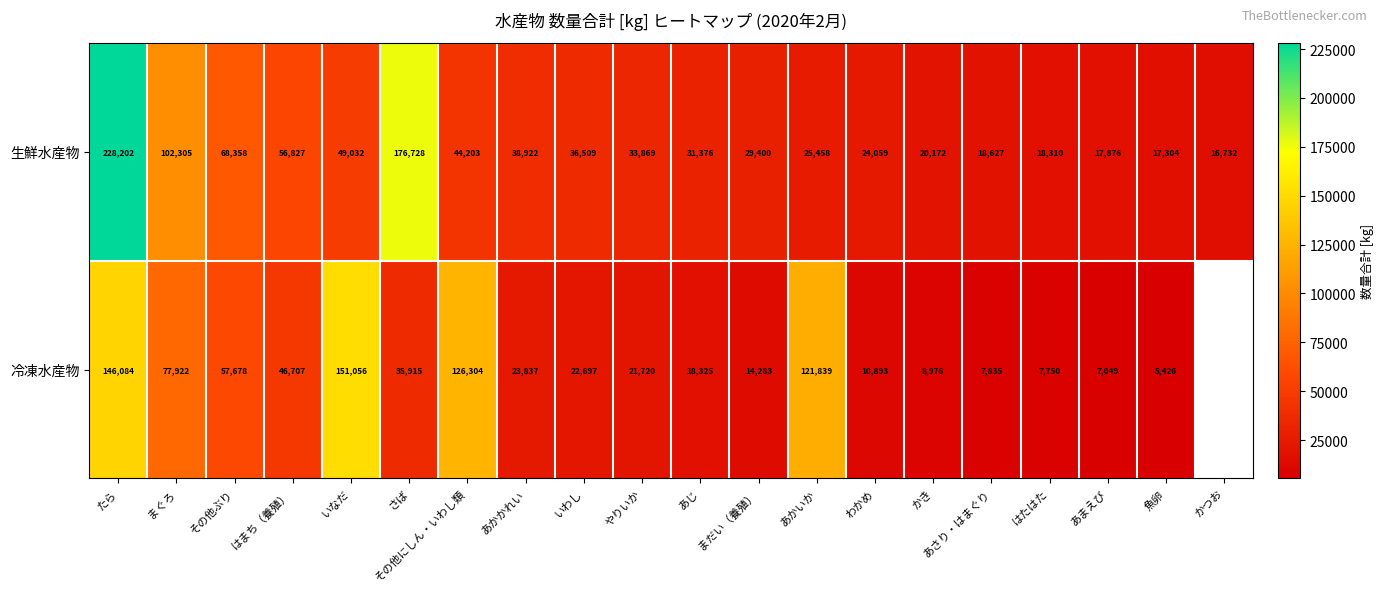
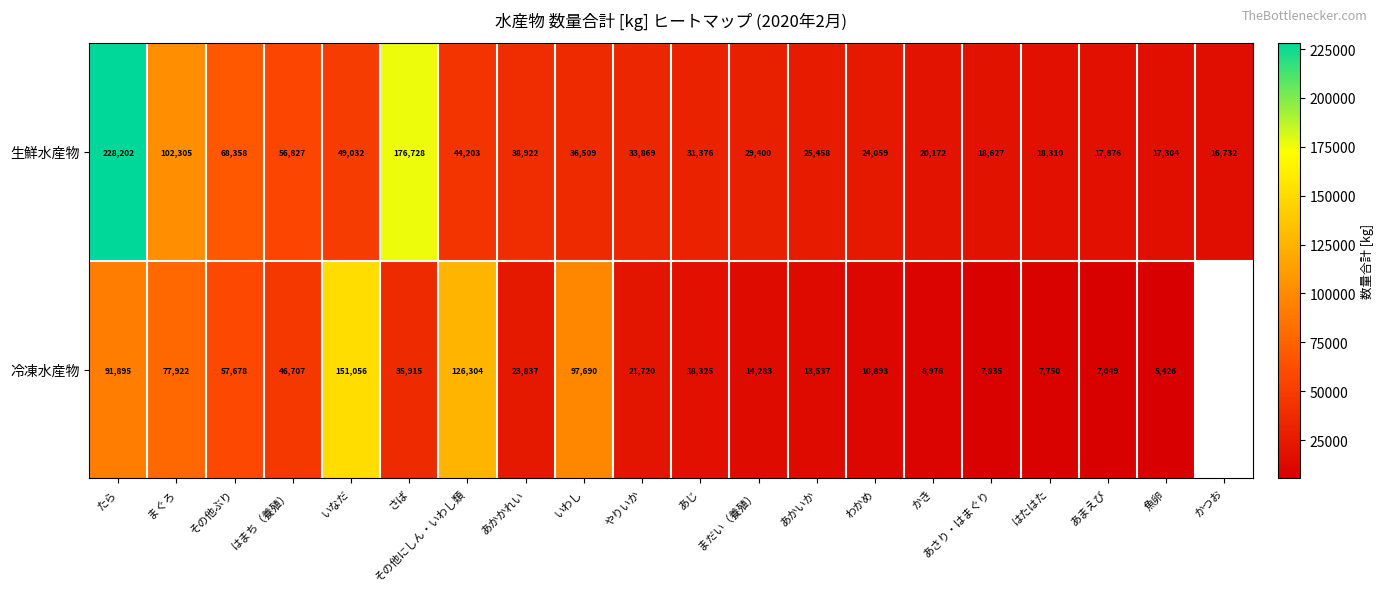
  {
    "生鮮水産物": {
      "たら": "228,202",
      "まぐろ": "102,305",
      "その他ぶり": "68,358",
      "はまち（養殖）": "56,827",
      "いなだ": "49,032",
      "さば": "176,728",
      "その他にしん・いわし類": "44,203",
      "あかかれい": "38,922",
      "いわし": "36,509",
      "やりいか": "33,869",
      "あじ": "31,376",
      "まだい（養殖）": "29,400",
      "あかいか": "25,458",
      "わかめ": "24,059",
      "かき": "20,172",
      "あさり・はまぐり": "18,627",
      "はたはた": "18,310",
      "あまえび": "17,876",
      "魚卵": "17,304",
      "かつお": "16,732"
    },
    "冷凍水産物": {
-     "たら": "146,084",
+     "たら": "91,895",
      "まぐろ": "77,922",
      "その他ぶり": "57,678",
      "はまち（養殖）": "46,707",
      "いなだ": "151,056",
      "さば": "35,915",
      "その他にしん・いわし類": "126,304",
      "あかかれい": "23,837",
-     "いわし": "22,697",
+     "いわし": "97,690",
      "やりいか": "21,720",
      "あじ": "18,325",
      "まだい（養殖）": "14,283",
-     "あかいか": "121,839",
+     "あかいか": "13,537",
      "わかめ": "10,893",
      "かき": "8,976",
      "あさり・はまぐり": "7,835",
      "はたはた": "7,750",
      "あまえび": "7,049",
      "魚卵": "5,426"
    }
  }
